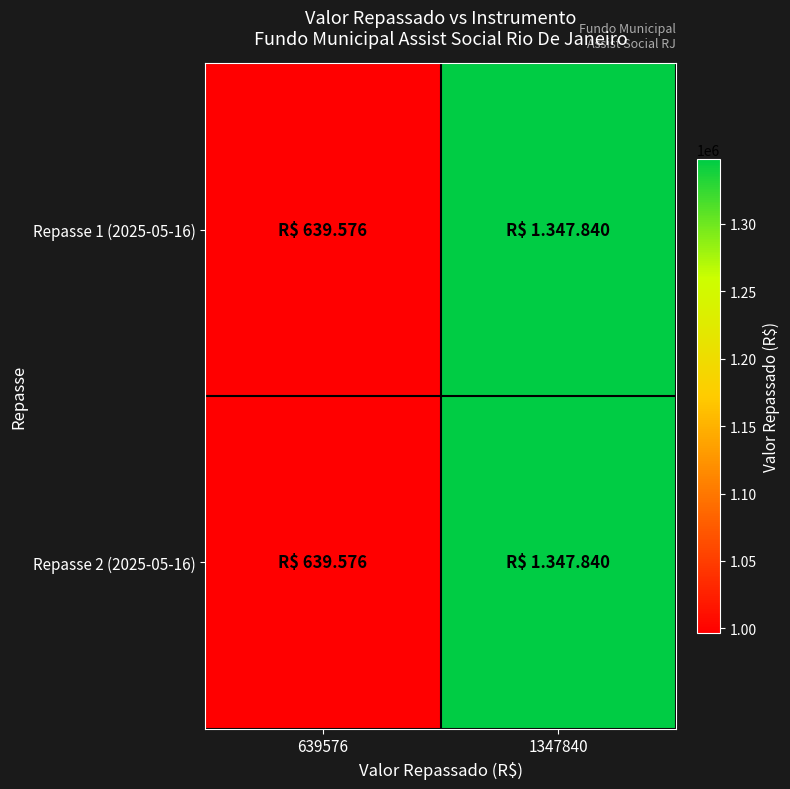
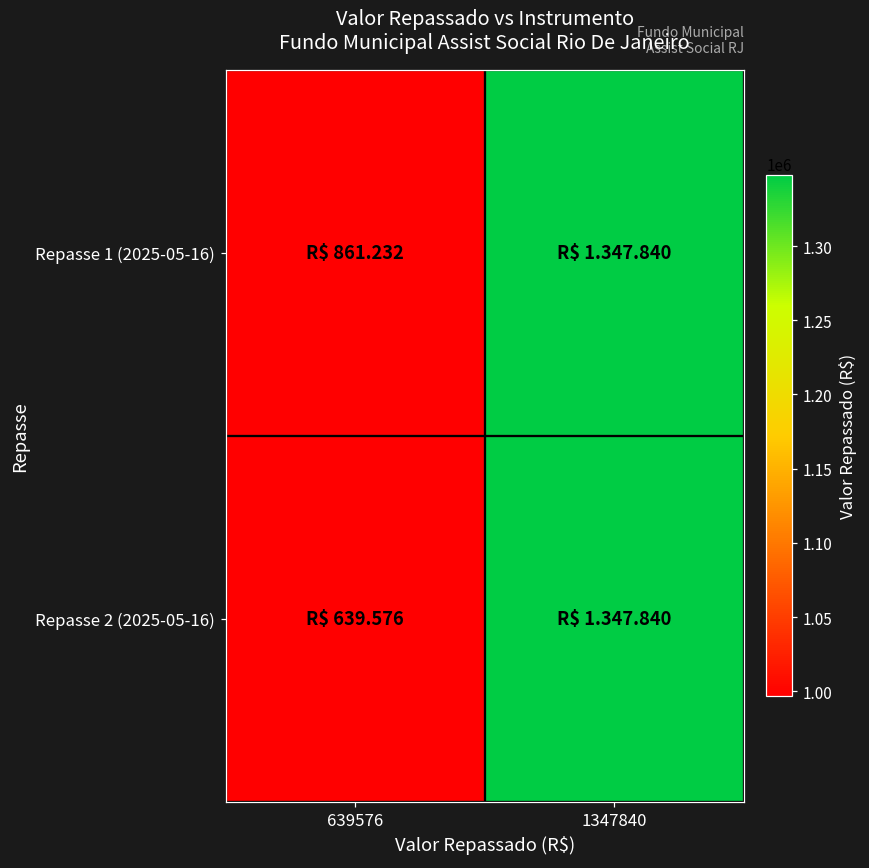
  {
    "Repasse 1 (2025-05-16)": {
-     "639576": 639.576
+     "639576": 861.232
    },
    "Repasse 2 (2025-05-16)": {
      "639576": 639.576
    }
  }
